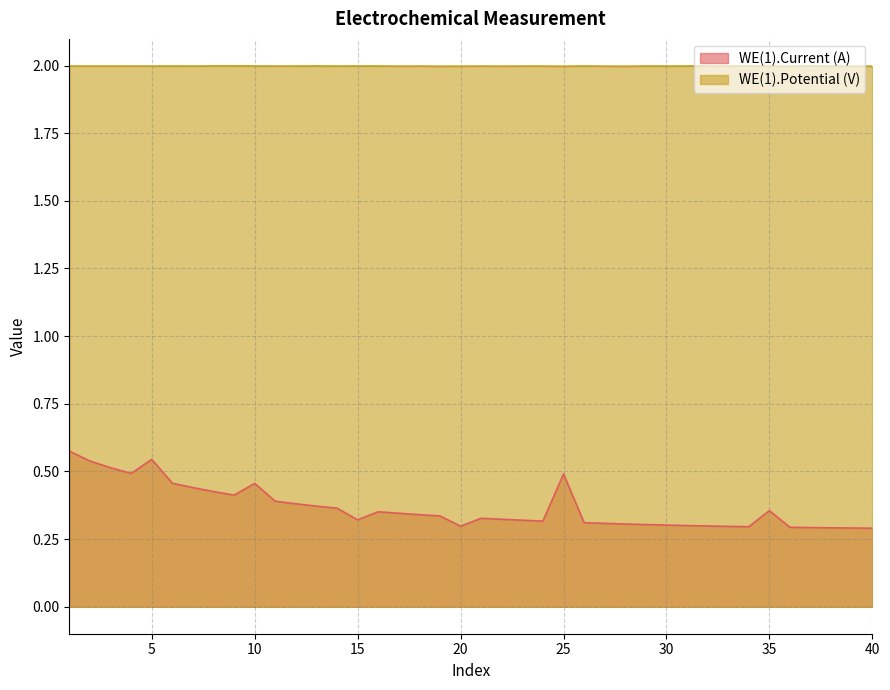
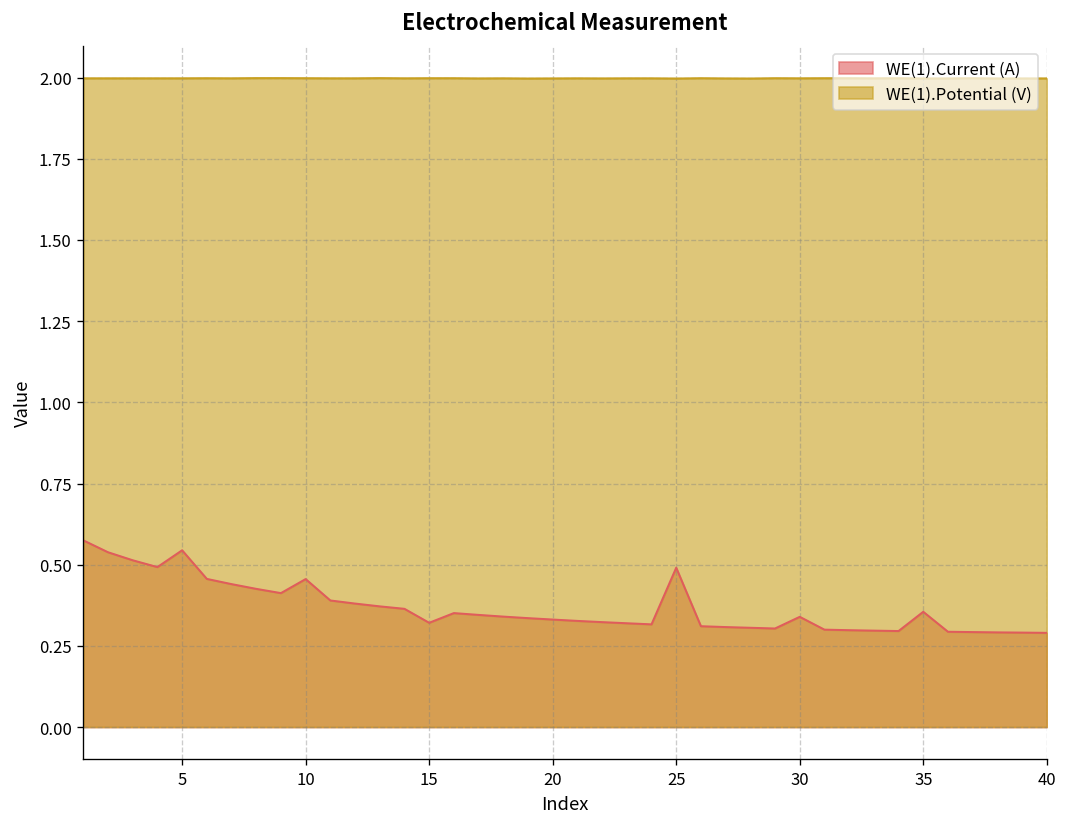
  {
    "WE(1).Current (A)": {
      "5": 0.54,
      "10": 0.46,
      "15": 0.32,
-     "20": 0.30,
+     "20": 0.33,
      "25": 0.49,
-     "30": 0.30,
+     "30": 0.34,
      "35": 0.35,
      "40": 0.29
    },
    "WE(1).Potential (V)": {
      "5": 2.00,
      "10": 2.00,
      "15": 2.00,
      "20": 2.00,
      "25": 2.00,
      "30": 2.00,
      "40": 2.00
    }
  }
